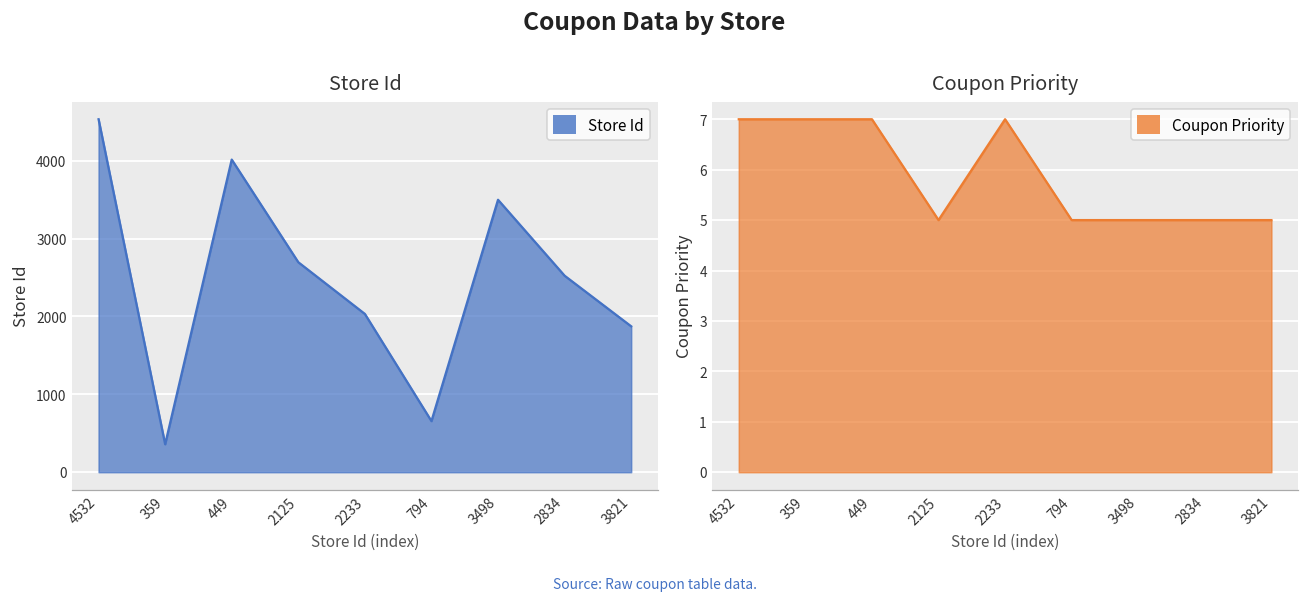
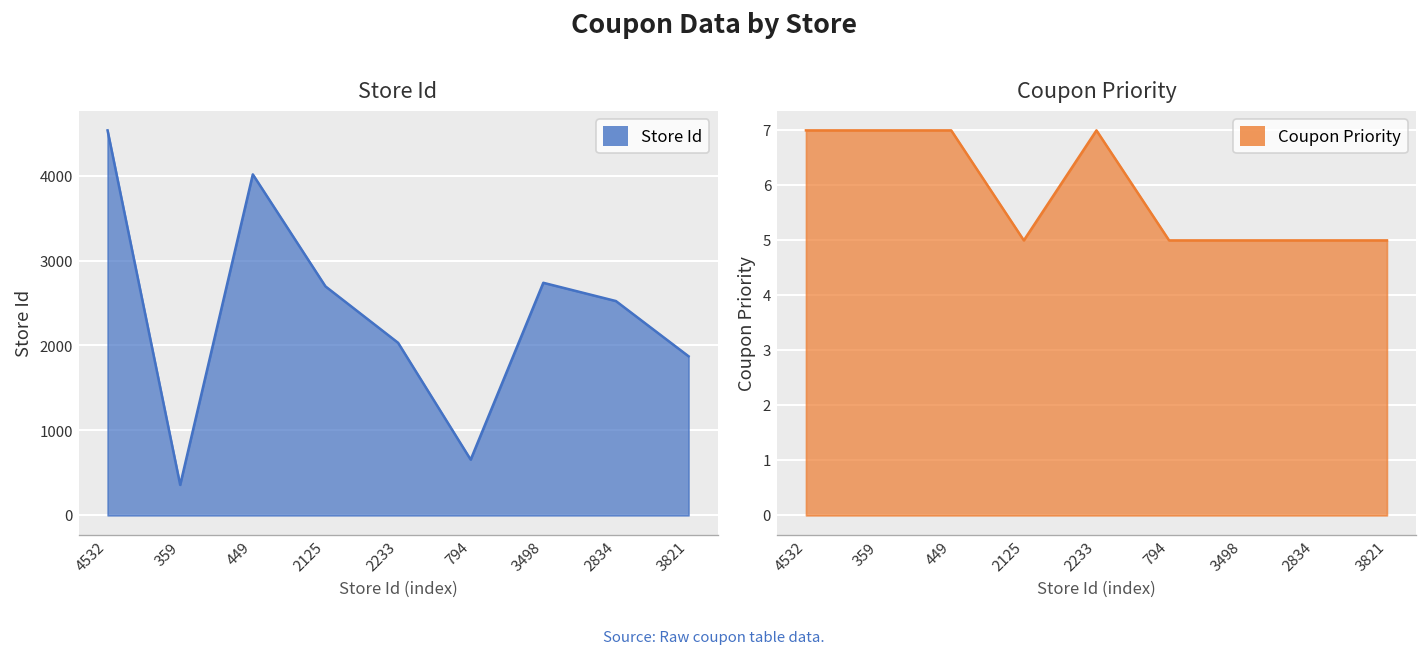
  {
    "Store Id": {
      "4532": 4500,
      "359": 400,
      "449": 4000,
      "2125": 2700,
      "2233": 2000,
      "794": 700,
-     "3498": 3500,
+     "3498": 2700,
      "2834": 2500,
      "3821": 1900
    },
    "Coupon Priority": {
      "4532": 7.0,
      "359": 7.0,
      "449": 7.0,
      "2125": 5.0,
      "2233": 7.0,
      "794": 5.0,
      "3498": 5.0,
      "2834": 5.0,
      "3821": 5.0
    }
  }
